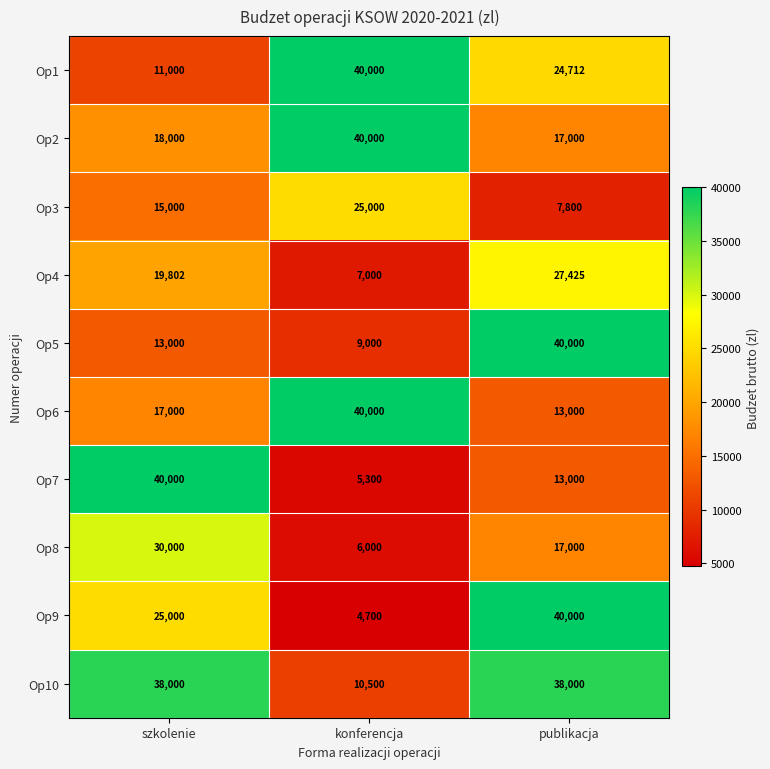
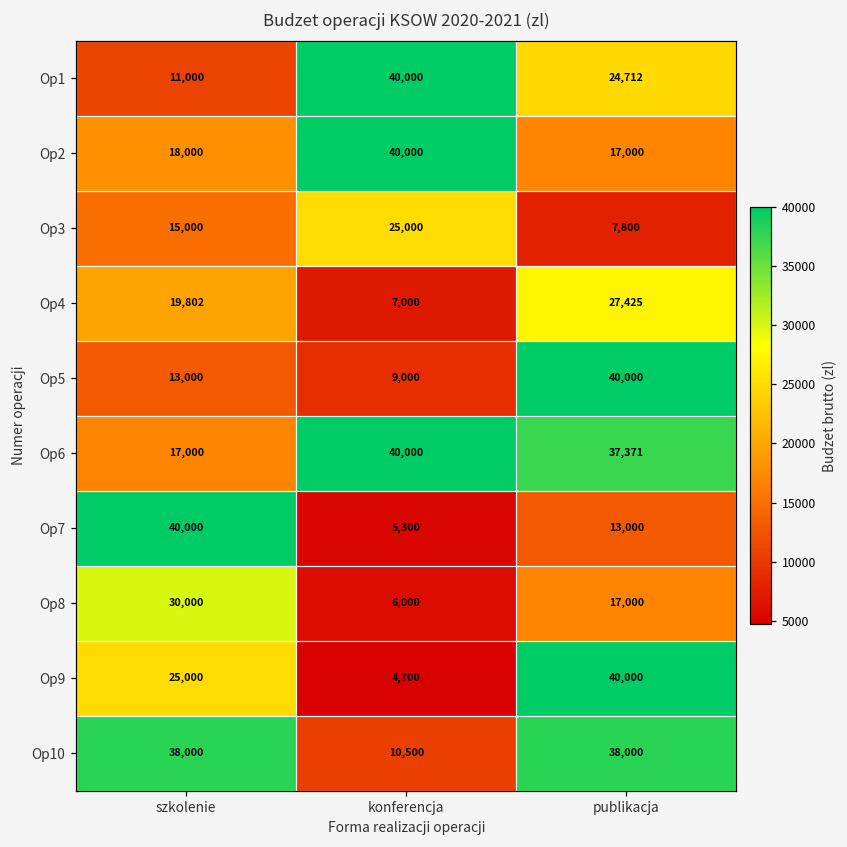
  {
    "Op1": {
      "szkolenie": "11,000",
      "konferencja": "40,000",
      "publikacja": "24,712"
    },
    "Op2": {
      "szkolenie": "18,000",
      "konferencja": "40,000",
      "publikacja": "17,000"
    },
    "Op3": {
      "szkolenie": "15,000",
      "konferencja": "25,000",
      "publikacja": "7,800"
    },
    "Op4": {
      "szkolenie": "19,802",
      "konferencja": "7,000",
      "publikacja": "27,425"
    },
    "Op5": {
      "szkolenie": "13,000",
      "konferencja": "9,000",
      "publikacja": "40,000"
    },
    "Op6": {
      "szkolenie": "17,000",
      "konferencja": "40,000",
-     "publikacja": "13,000"
+     "publikacja": "37,371"
    },
    "Op7": {
      "szkolenie": "40,000",
      "konferencja": "5,300",
      "publikacja": "13,000"
    },
    "Op8": {
      "szkolenie": "30,000",
      "konferencja": "6,000",
      "publikacja": "17,000"
    },
    "Op9": {
      "szkolenie": "25,000",
      "konferencja": "4,700",
      "publikacja": "40,000"
    },
    "Op10": {
      "szkolenie": "38,000",
      "konferencja": "10,500",
      "publikacja": "38,000"
    }
  }
